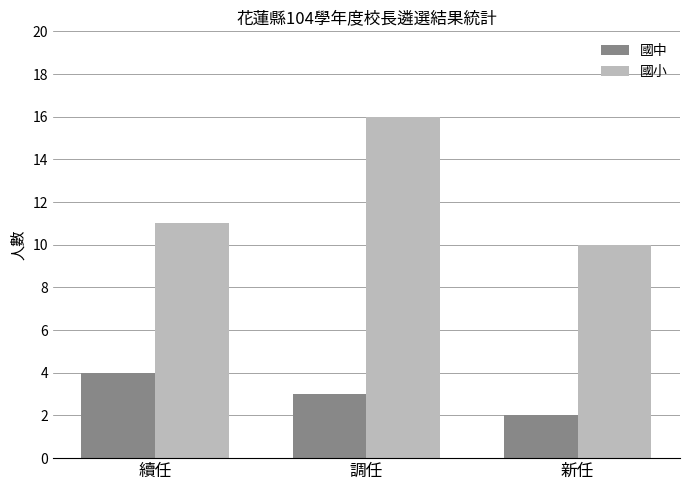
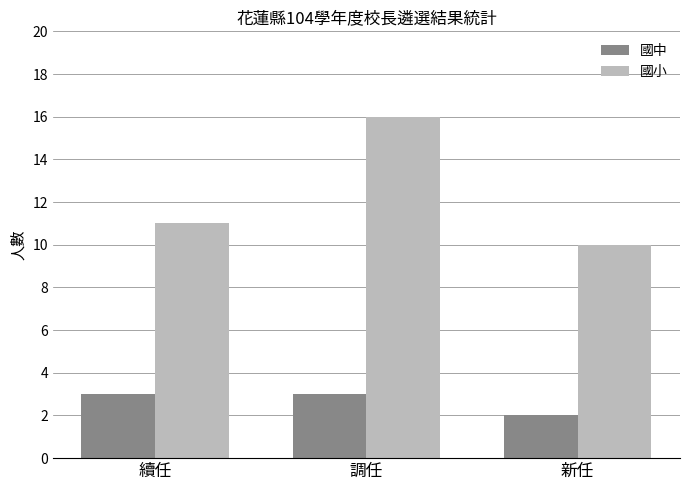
  {
    "國中": {
-     "續任": 4,
+     "續任": 3,
      "調任": 3,
      "新任": 2
    },
    "國小": {
      "續任": 11,
      "調任": 16,
      "新任": 10
    }
  }
